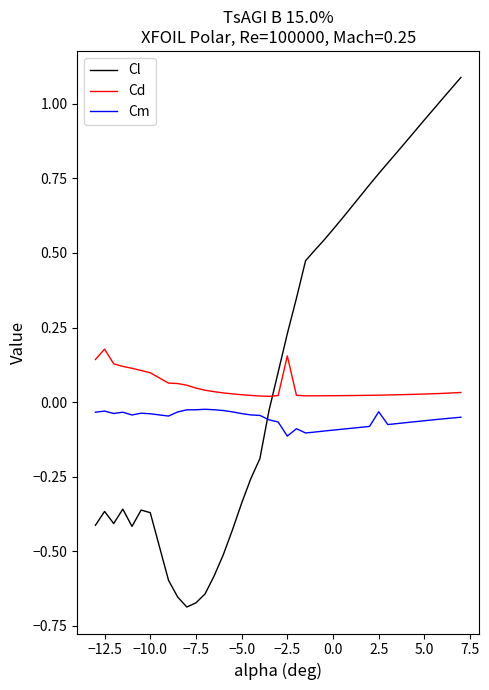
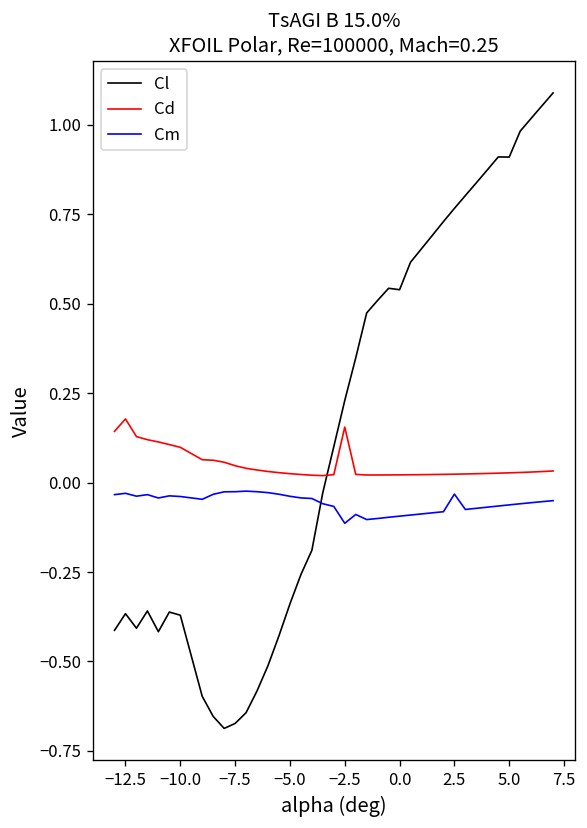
  {
    "Cl": {
      "−12.5": -0.37,
      "−10.0": -0.37,
      "−7.5": -0.67,
      "−5.0": -0.34,
      "−2.5": 0.23,
-     "0.0": 0.58,
+     "0.0": 0.54,
      "2.5": 0.77,
-     "5.0": 0.95
+     "5.0": 0.91
    },
    "Cd": {
      "−12.5": 0.18,
      "−10.0": 0.10,
      "−7.5": 0.05,
      "−5.0": 0.02,
      "−2.5": 0.15,
      "0.0": 0.02,
      "2.5": 0.02,
      "5.0": 0.03
    },
    "Cm": {
      "−12.5": -0.03,
      "−10.0": -0.04,
      "−7.5": -0.03,
      "−5.0": -0.04,
      "−2.5": -0.11,
      "0.0": -0.09,
      "2.5": -0.03,
      "5.0": -0.06
    }
  }
